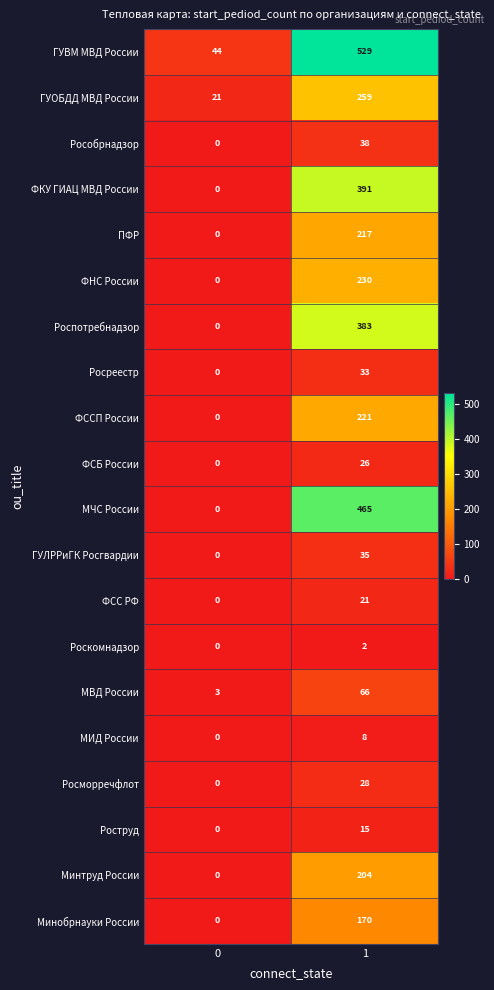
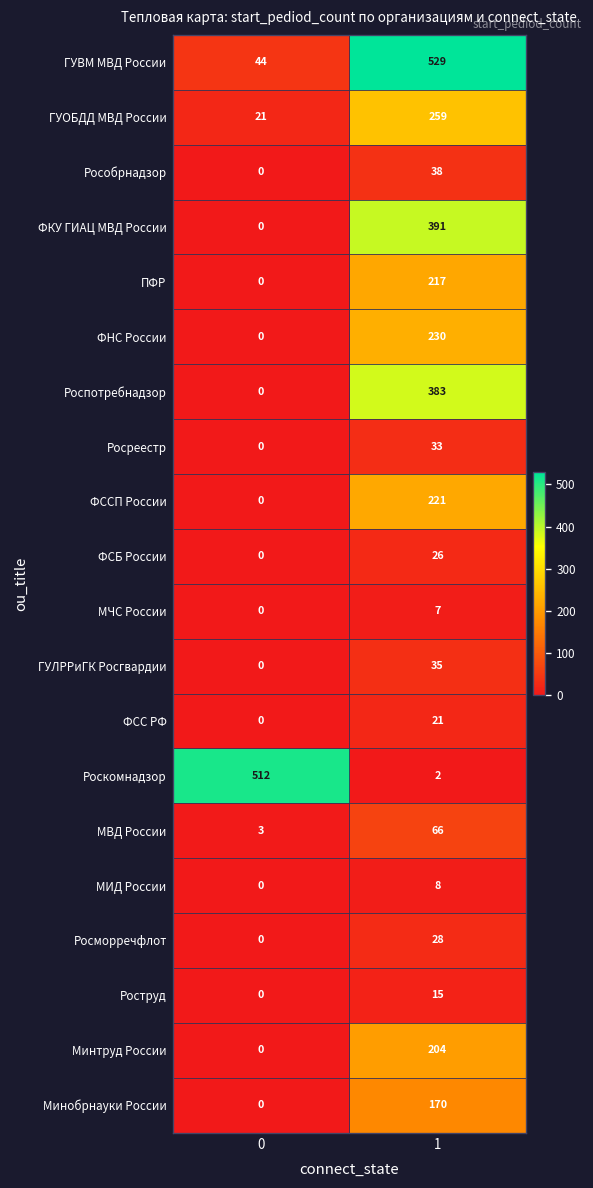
  {
    "ГУВМ МВД России": {
      "0": 44,
      "1": 529
    },
    "ГУОБДД МВД России": {
      "0": 21,
      "1": 259
    },
    "Рособрнадзор": {
      "0": 0,
      "1": 38
    },
    "ФКУ ГИАЦ МВД России": {
      "0": 0,
      "1": 391
    },
    "ПФР": {
      "0": 0,
      "1": 217
    },
    "ФНС России": {
      "0": 0,
      "1": 230
    },
    "Роспотребнадзор": {
      "0": 0,
      "1": 383
    },
    "Росреестр": {
      "0": 0,
      "1": 33
    },
    "ФССП России": {
      "0": 0,
      "1": 221
    },
    "ФСБ России": {
      "0": 0,
      "1": 26
    },
    "МЧС России": {
      "0": 0,
-     "1": 465
+     "1": 7
    },
    "ГУЛРРиГК Росгвардии": {
      "0": 0,
      "1": 35
    },
    "ФСС РФ": {
      "0": 0,
      "1": 21
    },
    "Роскомнадзор": {
-     "0": 0,
+     "0": 512,
      "1": 2
    },
    "МВД России": {
      "0": 3,
      "1": 66
    },
    "МИД России": {
      "0": 0,
      "1": 8
    },
    "Росморречфлот": {
      "0": 0,
      "1": 28
    },
    "Роструд": {
      "0": 0,
      "1": 15
    },
    "Минтруд России": {
      "0": 0,
      "1": 204
    },
    "Минобрнауки России": {
      "0": 0,
      "1": 170
    }
  }
